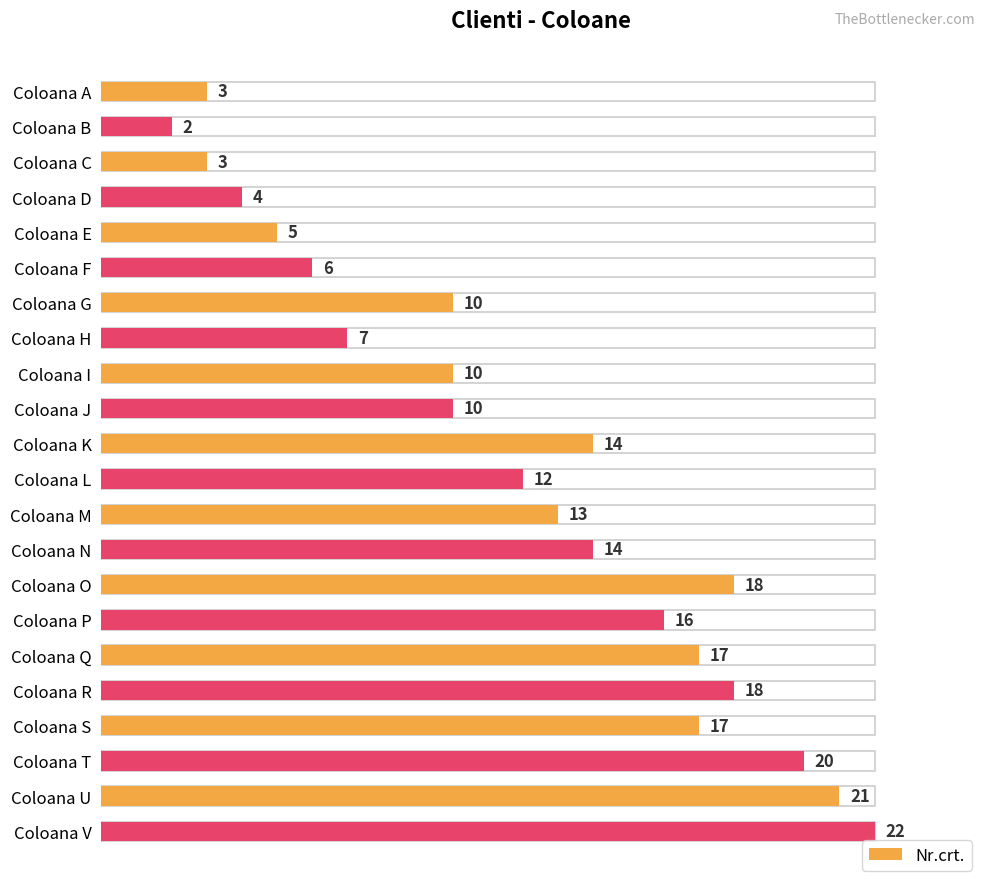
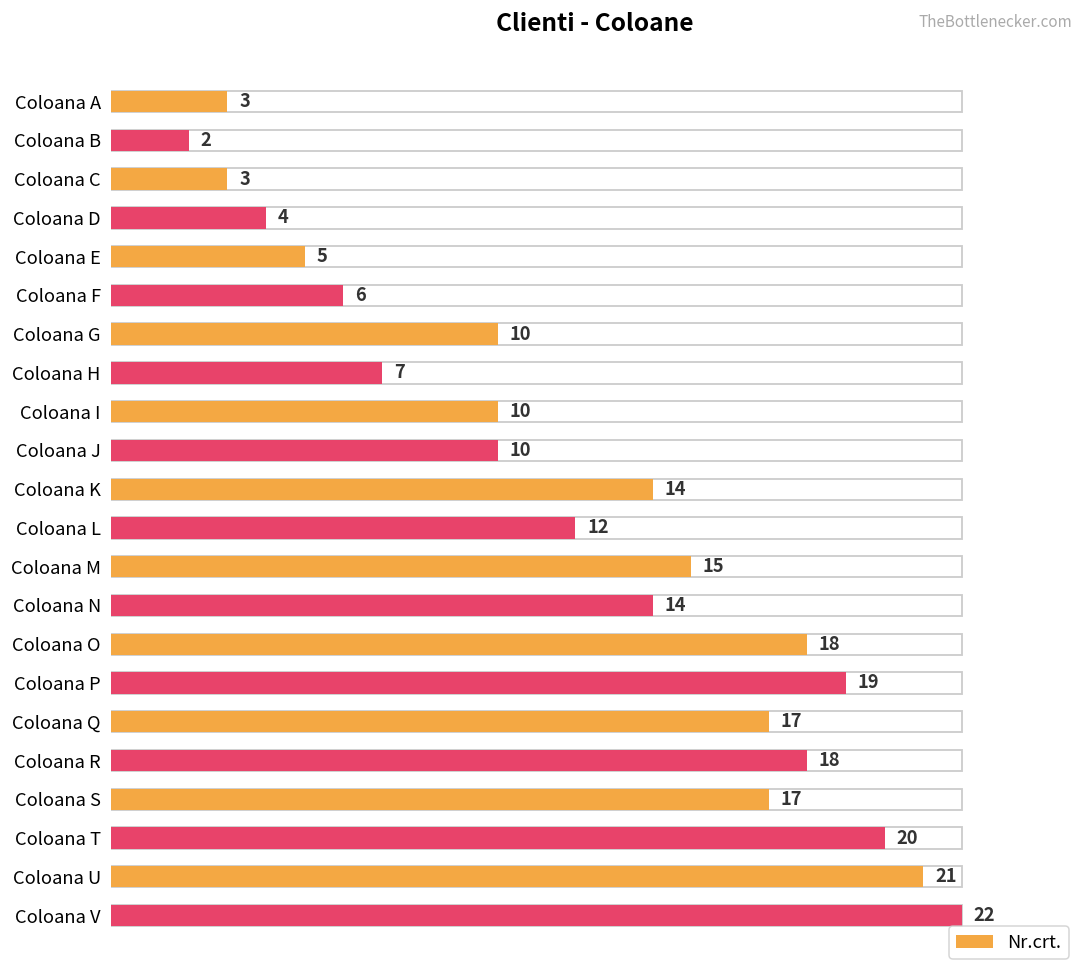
  {
    "Nr.crt.": {
-     "Coloana M": 13,
-     "Coloana P": 16,
+     "Coloana M": 15,
+     "Coloana P": 19,
      "Coloana V": 22
    }
  }
